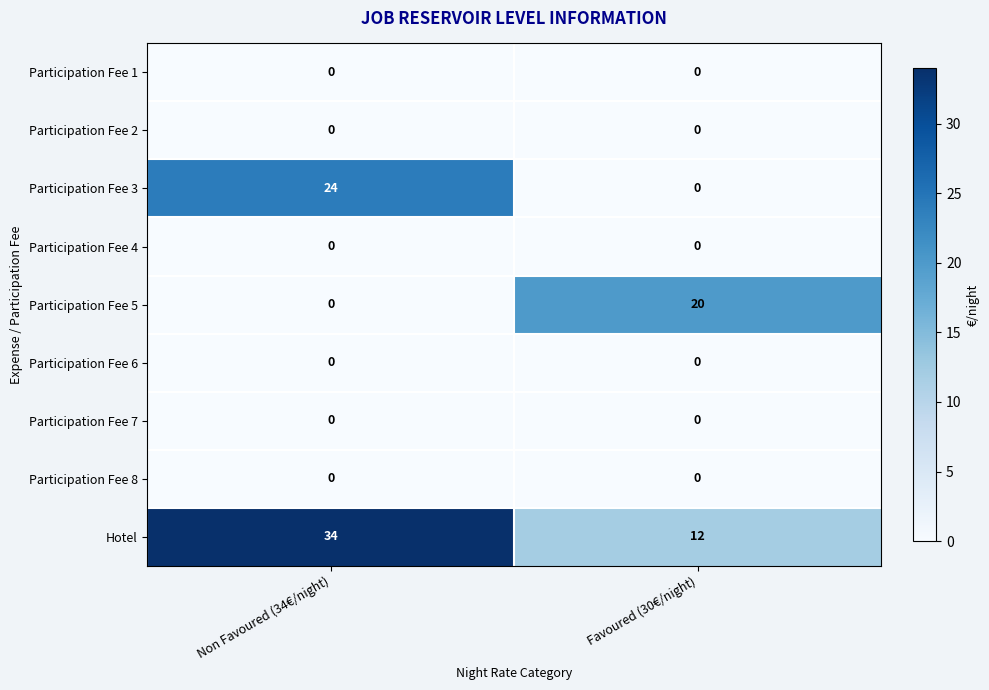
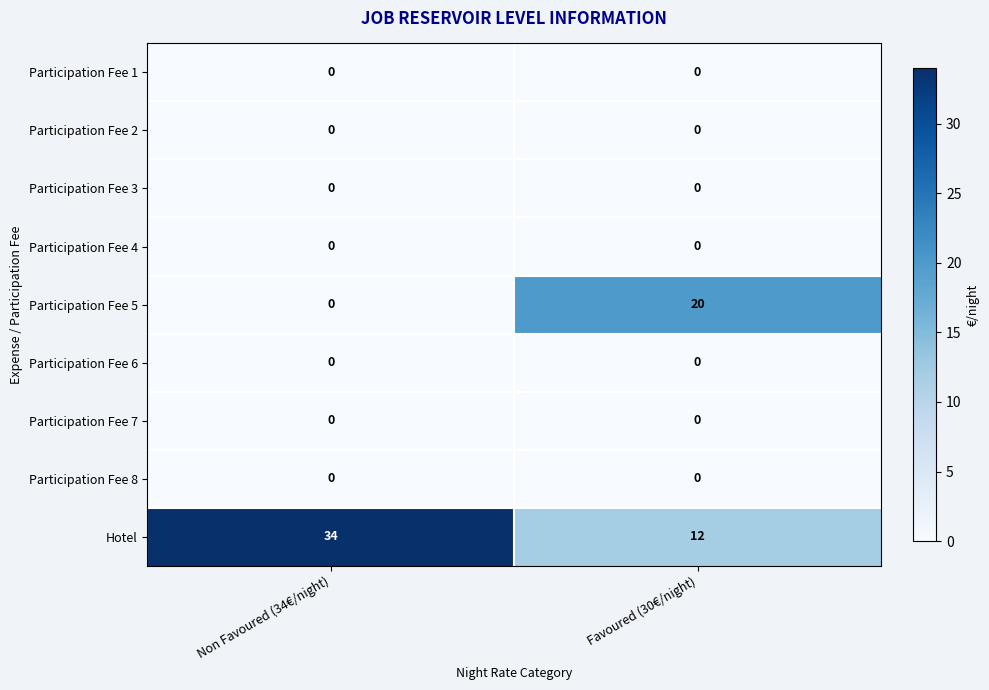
  {
    "Participation Fee 1": {
      "Non Favoured (34€/night)": 0,
      "Favoured (30€/night)": 0
    },
    "Participation Fee 2": {
      "Non Favoured (34€/night)": 0,
      "Favoured (30€/night)": 0
    },
    "Participation Fee 3": {
-     "Non Favoured (34€/night)": 24,
+     "Non Favoured (34€/night)": 0,
      "Favoured (30€/night)": 0
    },
    "Participation Fee 4": {
      "Non Favoured (34€/night)": 0,
      "Favoured (30€/night)": 0
    },
    "Participation Fee 5": {
      "Non Favoured (34€/night)": 0,
      "Favoured (30€/night)": 20
    },
    "Participation Fee 6": {
      "Non Favoured (34€/night)": 0,
      "Favoured (30€/night)": 0
    },
    "Participation Fee 7": {
      "Non Favoured (34€/night)": 0,
      "Favoured (30€/night)": 0
    },
    "Participation Fee 8": {
      "Non Favoured (34€/night)": 0,
      "Favoured (30€/night)": 0
    },
    "Hotel": {
      "Non Favoured (34€/night)": 34,
      "Favoured (30€/night)": 12
    }
  }
